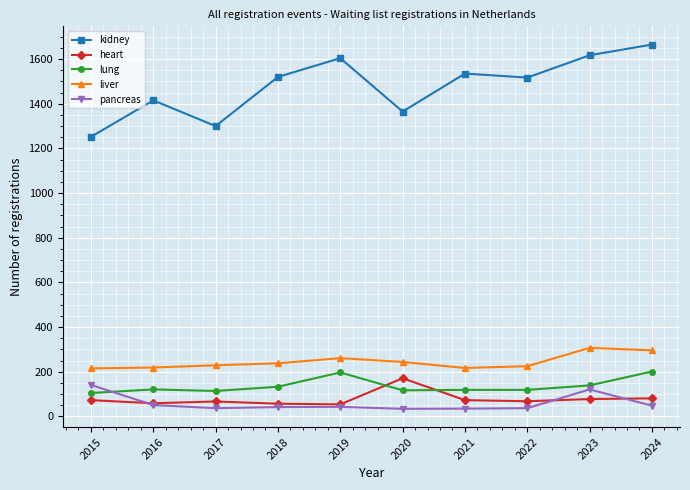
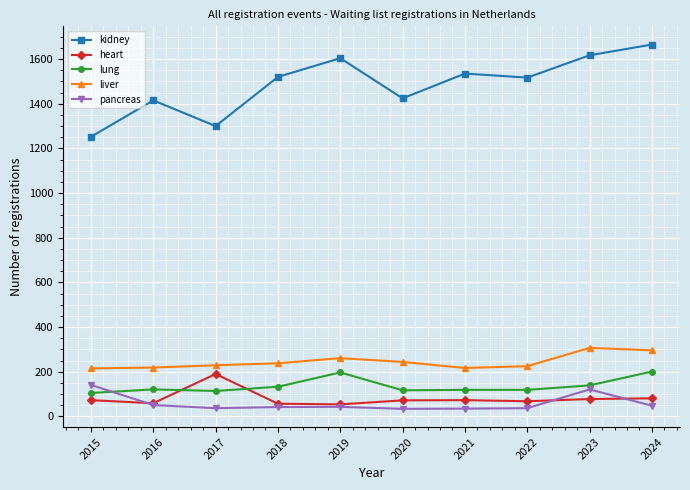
  {
    "kidney": {
      "2015": 1250,
      "2016": 1420,
      "2017": 1300,
      "2018": 1520,
      "2019": 1600,
-     "2020": 1370,
+     "2020": 1420,
      "2021": 1540,
      "2022": 1520,
      "2023": 1620,
      "2024": 1670
    },
    "heart": {
      "2015": 70,
-     "2017": 70,
+     "2017": 190,
      "2018": 60,
-     "2020": 170,
+     "2020": 70,
      "2021": 70,
      "2022": 70,
      "2023": 80,
      "2024": 80
    },
    "lung": {
      "2015": 110,
      "2016": 120,
      "2017": 110,
      "2018": 130,
      "2019": 200,
      "2020": 120,
      "2021": 120,
      "2022": 120,
      "2023": 140,
      "2024": 200
    },
    "liver": {
      "2015": 220,
      "2016": 220,
      "2017": 230,
      "2018": 240,
      "2019": 260,
      "2020": 240,
      "2021": 220,
      "2022": 230,
      "2023": 310,
      "2024": 300
    },
    "pancreas": {
      "2015": 140,
      "2017": 40,
      "2018": 40,
      "2020": 30,
      "2021": 40,
      "2022": 40,
      "2023": 120,
      "2024": 50
    }
  }
